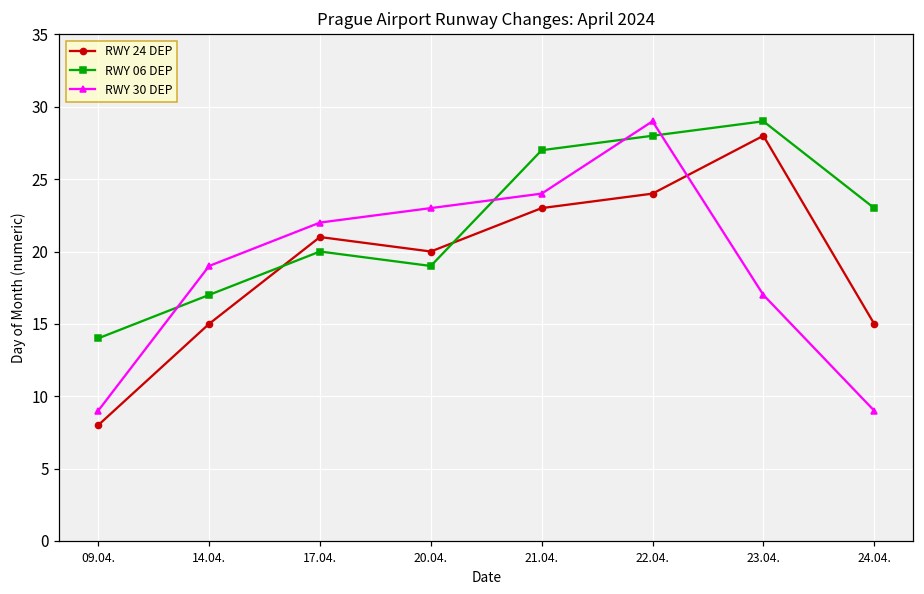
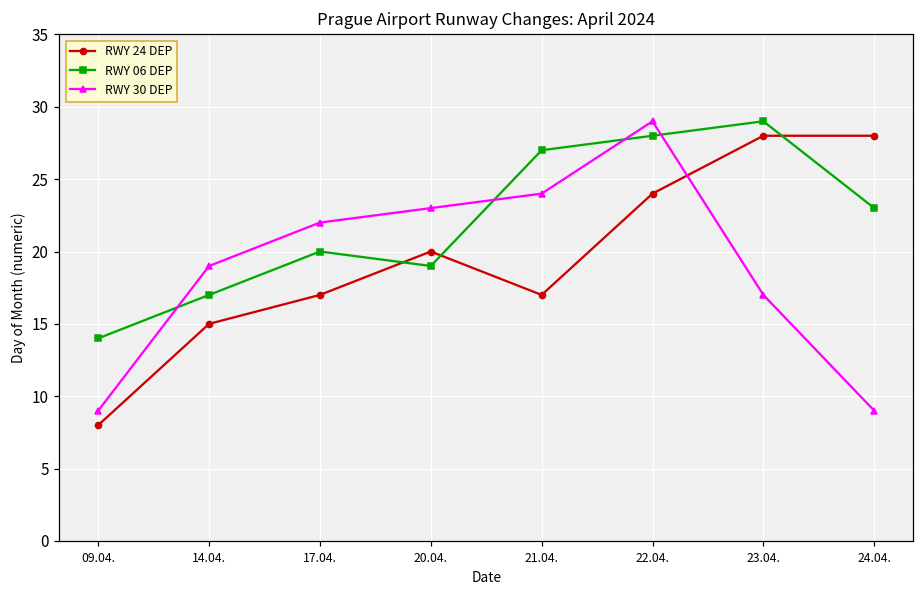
  {
    "RWY 24 DEP": {
      "09.04.": 8,
      "14.04.": 15,
-     "17.04.": 21,
+     "17.04.": 17,
      "20.04.": 20,
-     "21.04.": 23,
+     "21.04.": 17,
      "22.04.": 24,
      "23.04.": 28,
-     "24.04.": 15
+     "24.04.": 28
    },
    "RWY 06 DEP": {
      "09.04.": 14,
      "14.04.": 17,
      "17.04.": 20,
      "20.04.": 19,
      "21.04.": 27,
      "22.04.": 28,
      "23.04.": 29,
      "24.04.": 23
    },
    "RWY 30 DEP": {
      "09.04.": 9,
      "14.04.": 19,
      "17.04.": 22,
      "20.04.": 23,
      "21.04.": 24,
      "22.04.": 29,
      "23.04.": 17,
      "24.04.": 9
    }
  }
